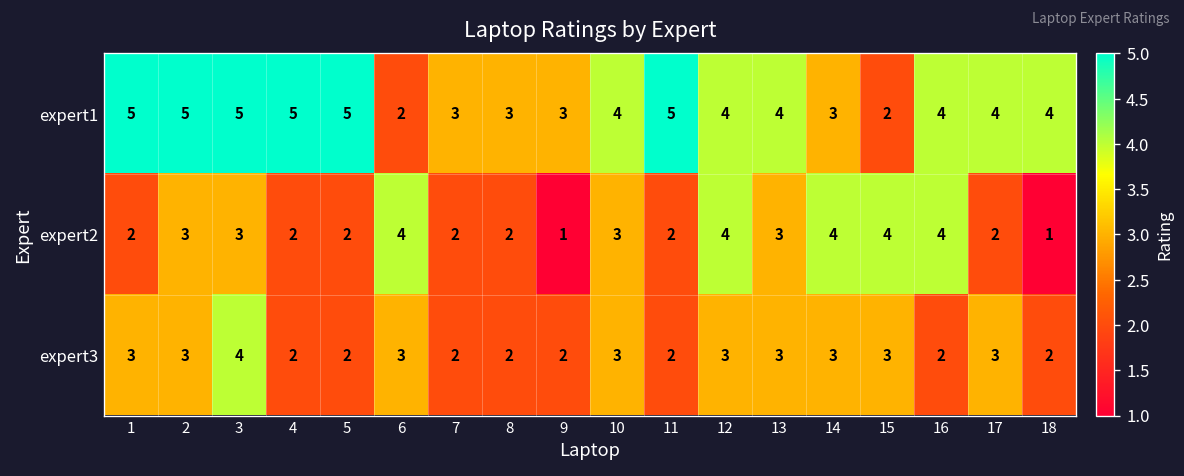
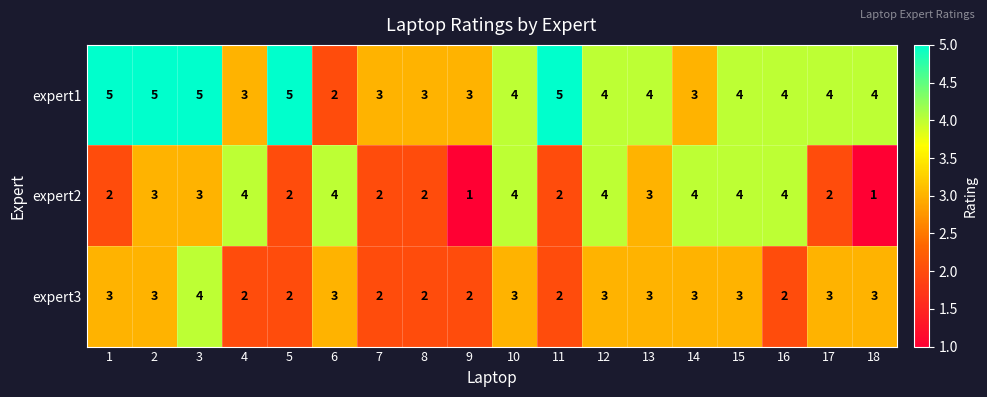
  {
    "expert1": {
      "1": 5,
      "2": 5,
      "3": 5,
-     "4": 5,
+     "4": 3,
      "5": 5,
      "6": 2,
      "7": 3,
      "8": 3,
      "9": 3,
      "10": 4,
      "11": 5,
      "12": 4,
      "13": 4,
      "14": 3,
-     "15": 2,
+     "15": 4,
      "16": 4,
      "17": 4,
      "18": 4
    },
    "expert2": {
      "1": 2,
      "2": 3,
      "3": 3,
-     "4": 2,
+     "4": 4,
      "5": 2,
      "6": 4,
      "7": 2,
      "8": 2,
      "9": 1,
-     "10": 3,
+     "10": 4,
      "11": 2,
      "12": 4,
      "13": 3,
      "14": 4,
      "15": 4,
      "16": 4,
      "17": 2,
      "18": 1
    },
    "expert3": {
      "1": 3,
      "2": 3,
      "3": 4,
      "4": 2,
      "5": 2,
      "6": 3,
      "7": 2,
      "8": 2,
      "9": 2,
      "10": 3,
      "11": 2,
      "12": 3,
      "13": 3,
      "14": 3,
      "15": 3,
      "16": 2,
      "17": 3,
-     "18": 2
+     "18": 3
    }
  }
